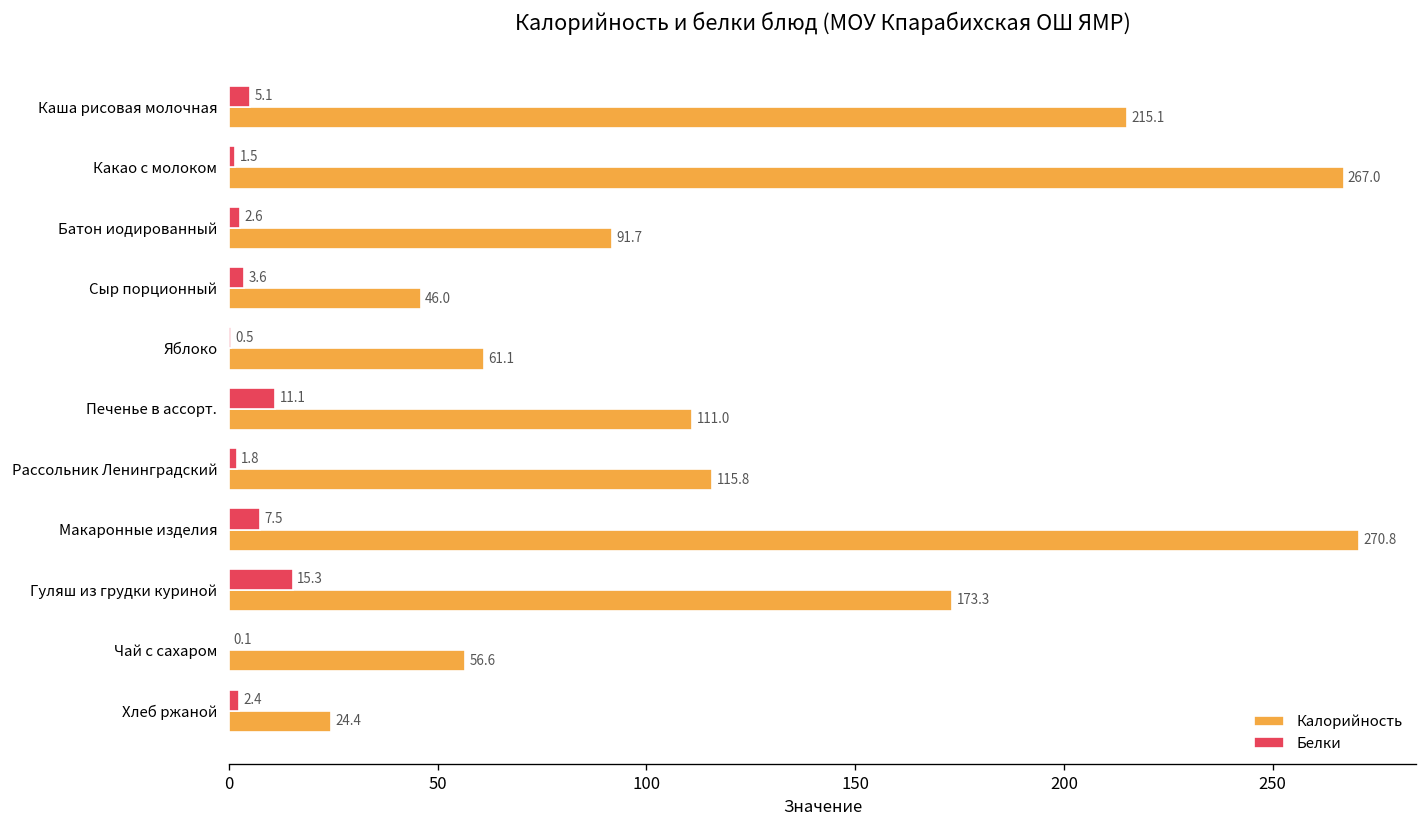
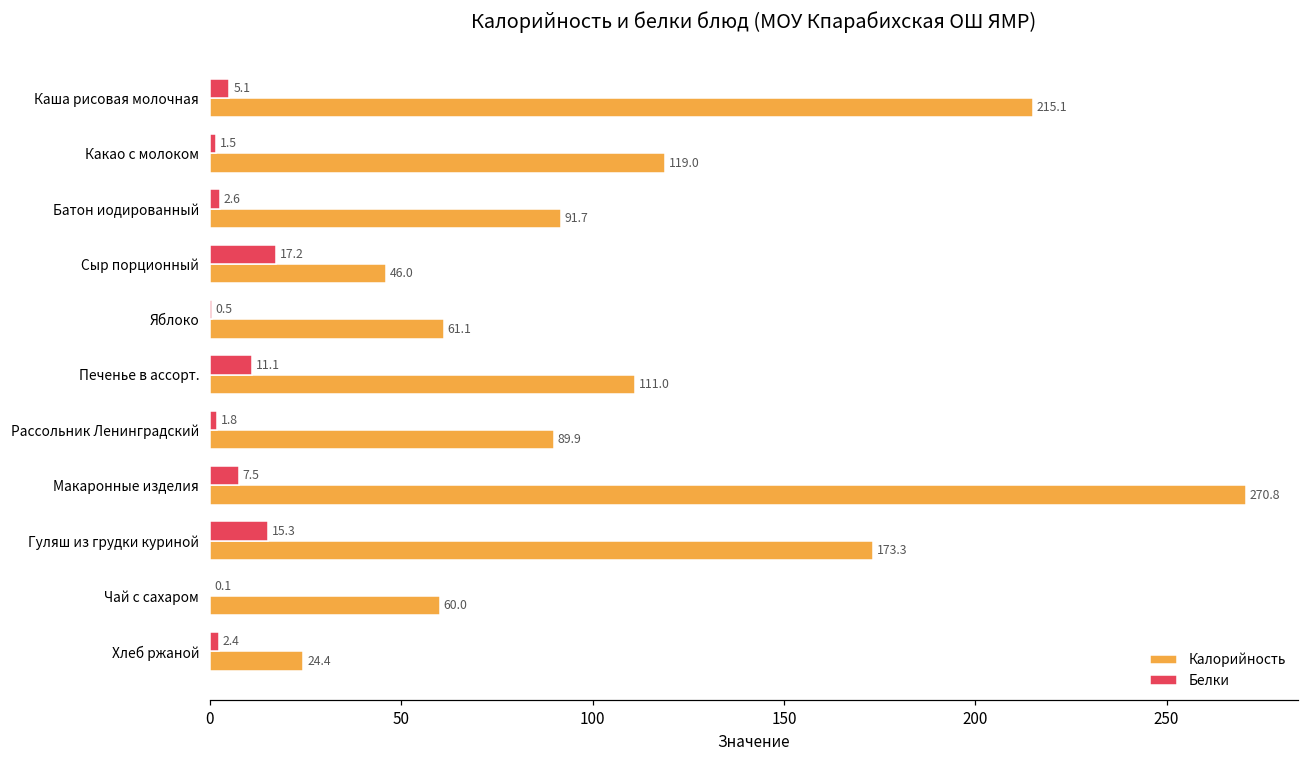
  {
    "Калорийность": {
      "Каша рисовая молочная": 215.1,
-     "Какао с молоком": 267.0,
+     "Какао с молоком": 119.0,
      "Батон иодированный": 91.7,
      "Сыр порционный": 46.0,
      "Яблоко": 61.1,
      "Печенье в ассорт.": 111.0,
-     "Рассольник Ленинградский": 115.8,
+     "Рассольник Ленинградский": 89.9,
      "Макаронные изделия": 270.8,
      "Гуляш из грудки куриной": 173.3,
-     "Чай с сахаром": 56.6,
+     "Чай с сахаром": 60.0,
      "Хлеб ржаной": 24.4
    },
    "Белки": {
      "Каша рисовая молочная": 5.1,
      "Какао с молоком": 1.5,
      "Батон иодированный": 2.6,
-     "Сыр порционный": 3.6,
+     "Сыр порционный": 17.2,
      "Яблоко": 0.5,
      "Печенье в ассорт.": 11.1,
      "Рассольник Ленинградский": 1.8,
      "Макаронные изделия": 7.5,
      "Гуляш из грудки куриной": 15.3,
      "Чай с сахаром": 0.1,
      "Хлеб ржаной": 2.4
    }
  }
